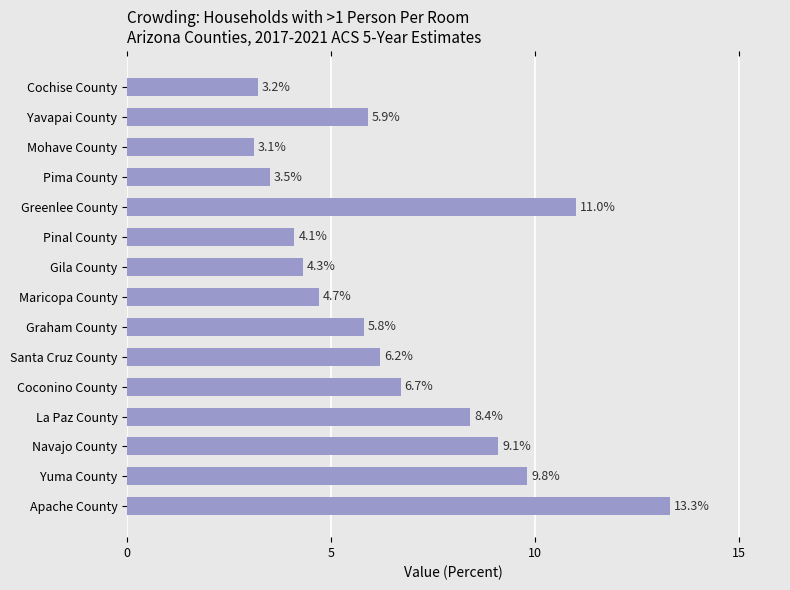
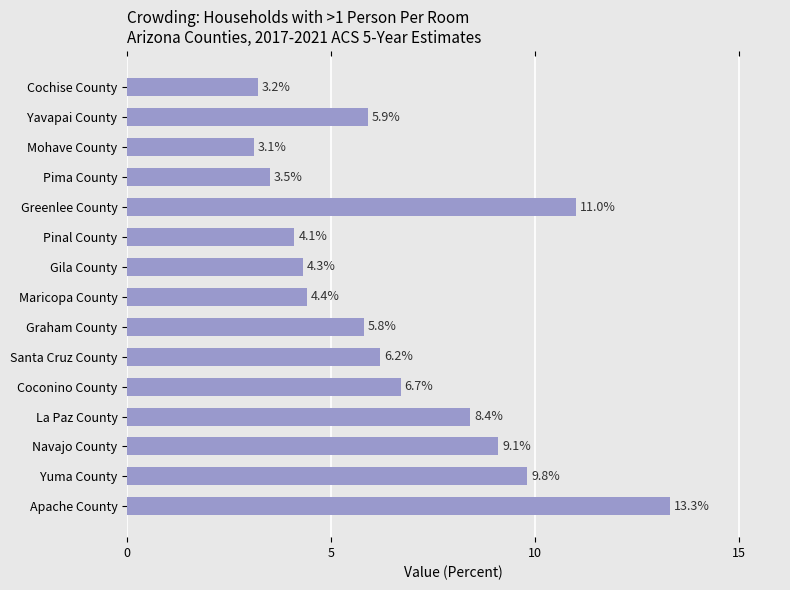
  {
    "Cochise County": "3.2%",
    "Yavapai County": "5.9%",
    "Mohave County": "3.1%",
    "Pima County": "3.5%",
    "Greenlee County": "11.0%",
    "Pinal County": "4.1%",
    "Gila County": "4.3%",
-   "Maricopa County": "4.7%",
+   "Maricopa County": "4.4%",
    "Graham County": "5.8%",
    "Santa Cruz County": "6.2%",
    "Coconino County": "6.7%",
    "La Paz County": "8.4%",
    "Navajo County": "9.1%",
    "Yuma County": "9.8%",
    "Apache County": "13.3%"
  }
